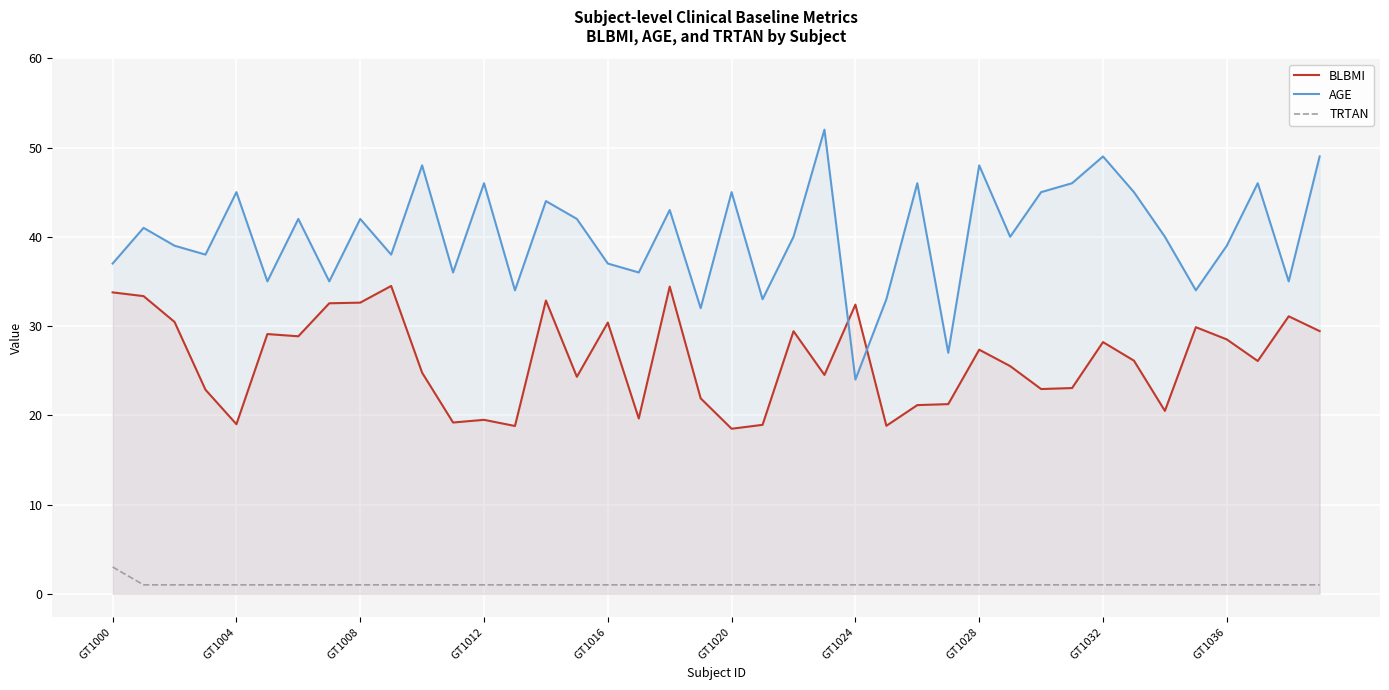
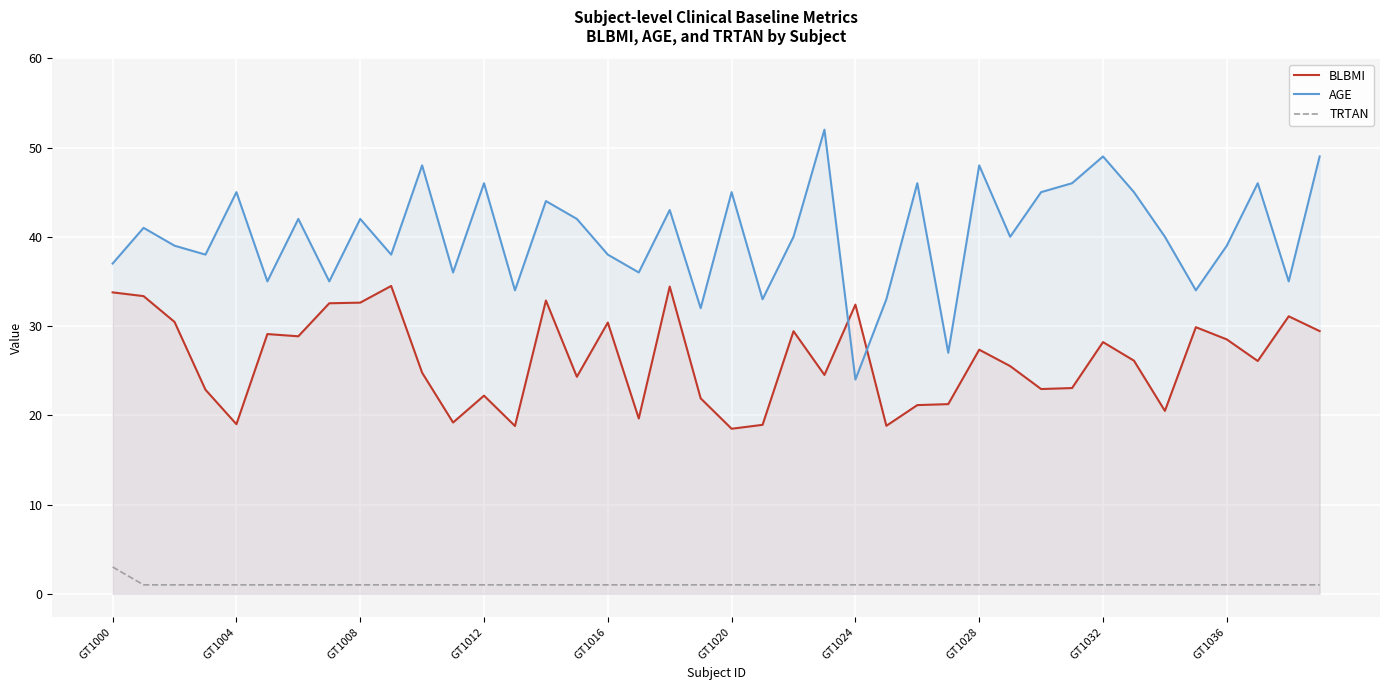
  {
    "BLBMI": {
      "GT1000": 34,
      "GT1004": 19,
      "GT1008": 33,
-     "GT1012": 19,
+     "GT1012": 22,
      "GT1016": 30,
      "GT1020": 18,
      "GT1024": 32,
      "GT1028": 27,
      "GT1032": 28,
      "GT1036": 29
    },
    "AGE": {
      "GT1000": 37,
      "GT1004": 45,
      "GT1008": 42,
      "GT1012": 46,
-     "GT1016": 37,
+     "GT1016": 38,
      "GT1020": 45,
      "GT1024": 24,
      "GT1028": 48,
      "GT1032": 49,
      "GT1036": 39
    },
    "TRTAN": {
      "GT1000": 3,
      "GT1004": 1,
      "GT1008": 1,
      "GT1012": 1,
      "GT1016": 1,
      "GT1020": 1,
      "GT1024": 1,
      "GT1028": 1,
      "GT1032": 1,
      "GT1036": 1
    }
  }
